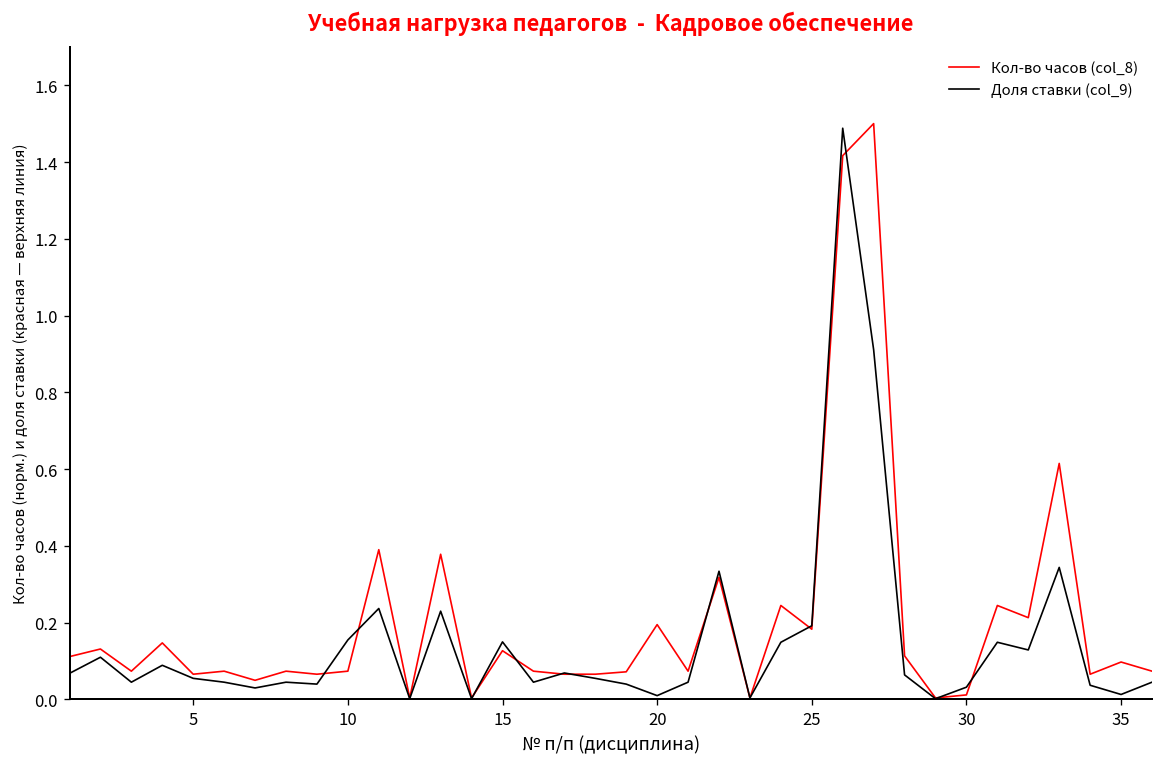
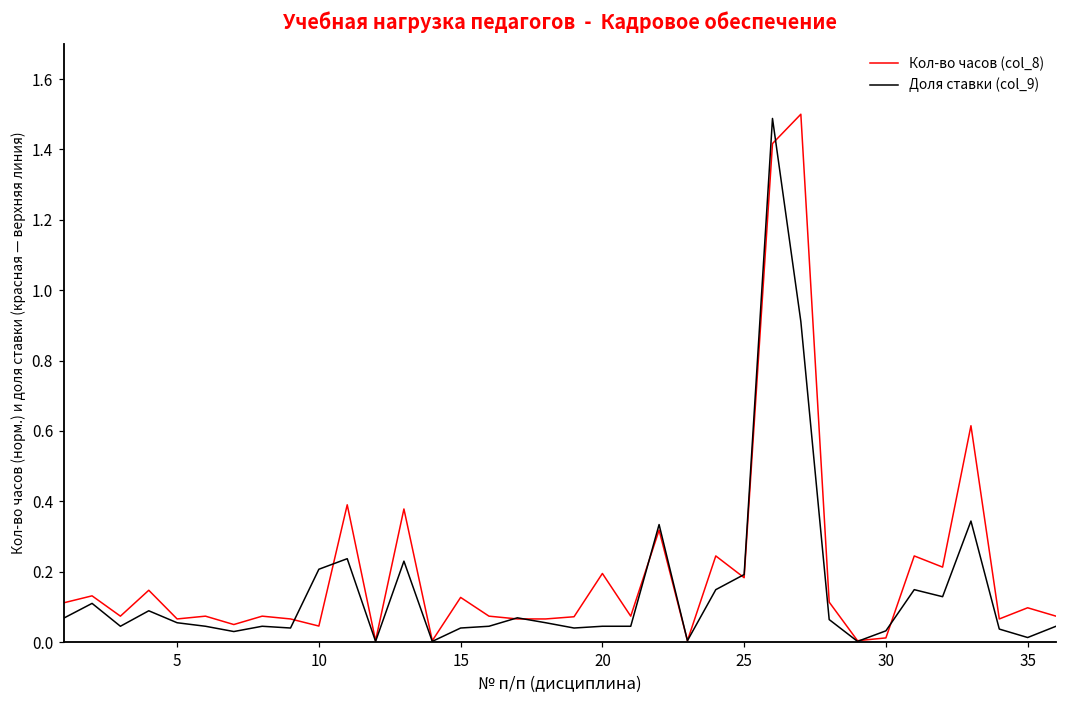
  {
    "Кол-во часов (col_8)": {
      "5": 0.07,
-     "10": 0.07,
+     "10": 0.05,
      "15": 0.13,
      "20": 0.20,
      "25": 0.18,
      "30": 0.01,
      "35": 0.10
    },
    "Доля ставки (col_9)": {
      "5": 0.06,
-     "10": 0.16,
-     "15": 0.15,
-     "20": 0.01,
+     "10": 0.21,
+     "15": 0.04,
+     "20": 0.05,
      "25": 0.19,
      "30": 0.03,
      "35": 0.01
    }
  }
